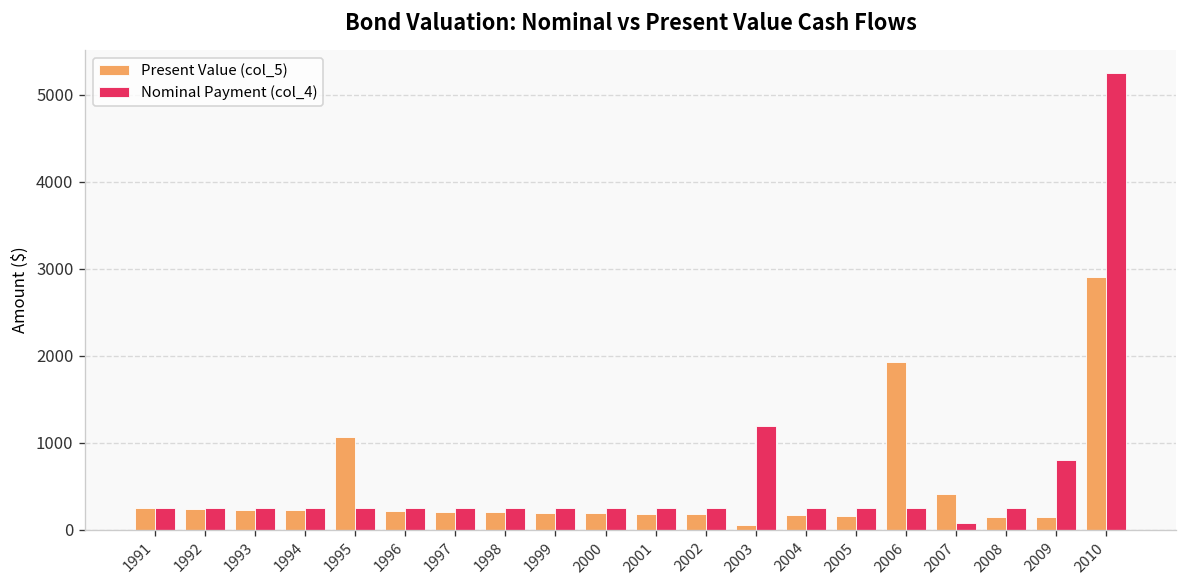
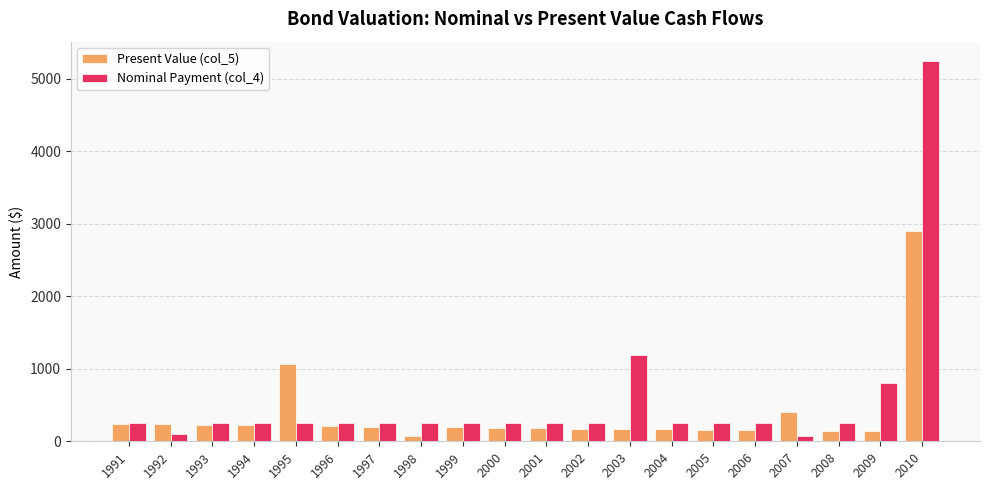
  {
    "Present Value (col_5)": {
      "1991": 200,
      "1992": 200,
      "1993": 200,
      "1994": 200,
      "1995": 1100,
      "1996": 200,
      "1997": 200,
-     "1998": 200,
+     "1998": 100,
      "1999": 200,
      "2000": 200,
      "2001": 200,
      "2002": 200,
-     "2003": 100,
+     "2003": 200,
      "2004": 200,
      "2005": 200,
-     "2006": 1900,
+     "2006": 200,
      "2007": 400,
      "2008": 100,
      "2009": 100,
      "2010": 2900
    },
    "Nominal Payment (col_4)": {
      "1991": 300,
-     "1992": 300,
+     "1992": 100,
      "1993": 300,
      "1994": 300,
      "1995": 300,
      "1996": 300,
      "1997": 300,
      "1998": 300,
      "1999": 300,
      "2000": 300,
      "2001": 300,
      "2002": 300,
      "2003": 1200,
      "2004": 300,
      "2005": 300,
      "2006": 300,
      "2007": 100,
      "2008": 300,
      "2009": 800,
      "2010": 5300
    }
  }
